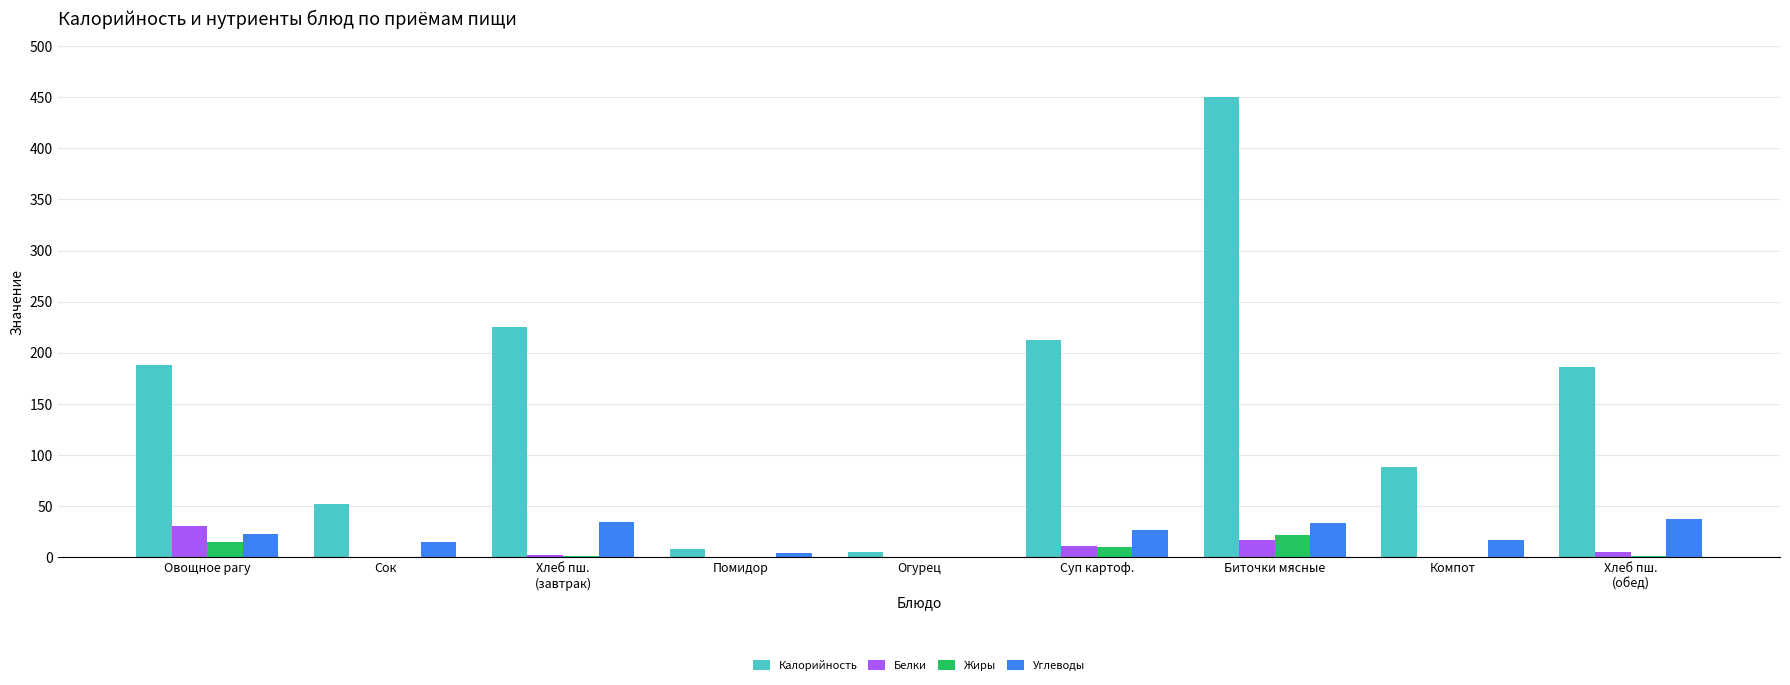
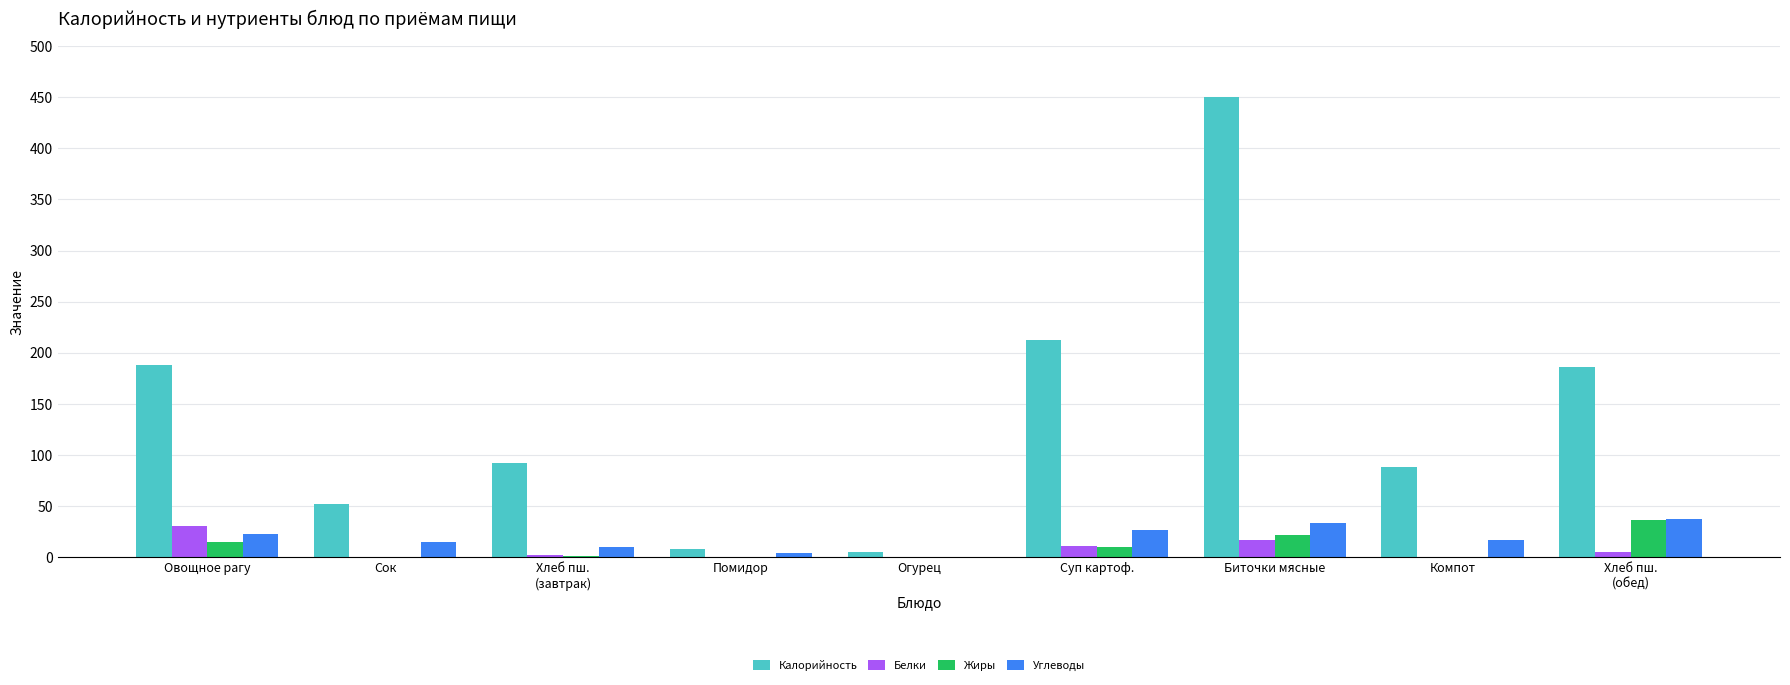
  {
    "Калорийность": {
      "Овощное рагу": 188,
      "Сок": 52,
-     "Хлеб пш. (завтрак)": 225,
+     "Хлеб пш. (завтрак)": 92,
      "Помидор": 8,
      "Огурец": 6,
      "Суп картоф.": 213,
      "Биточки мясные": 450,
      "Компот": 88,
      "Хлеб пш. (обед)": 186
    },
    "Белки": {
      "Овощное рагу": 31,
      "Сок": 0,
      "Хлеб пш. (завтрак)": 3,
      "Суп картоф.": 11,
      "Биточки мясные": 17,
      "Хлеб пш. (обед)": 6
    },
    "Жиры": {
      "Овощное рагу": 15,
      "Сок": 0,
      "Помидор": 0,
      "Суп картоф.": 11,
      "Биточки мясные": 22,
      "Компот": 0,
-     "Хлеб пш. (обед)": 1
+     "Хлеб пш. (обед)": 37
    },
    "Углеводы": {
      "Овощное рагу": 23,
      "Сок": 15,
-     "Хлеб пш. (завтрак)": 35,
+     "Хлеб пш. (завтрак)": 11,
      "Помидор": 4,
      "Суп картоф.": 27,
      "Биточки мясные": 34,
      "Компот": 17,
      "Хлеб пш. (обед)": 37
    }
  }
